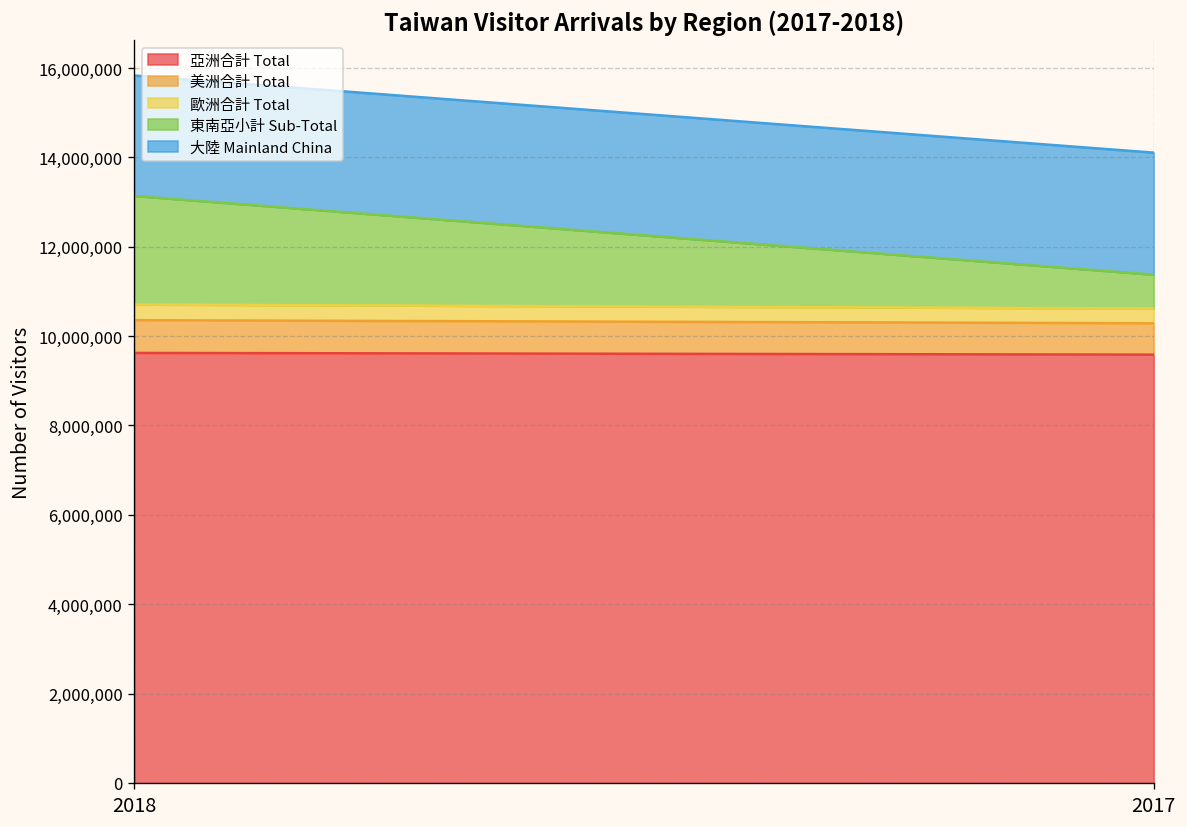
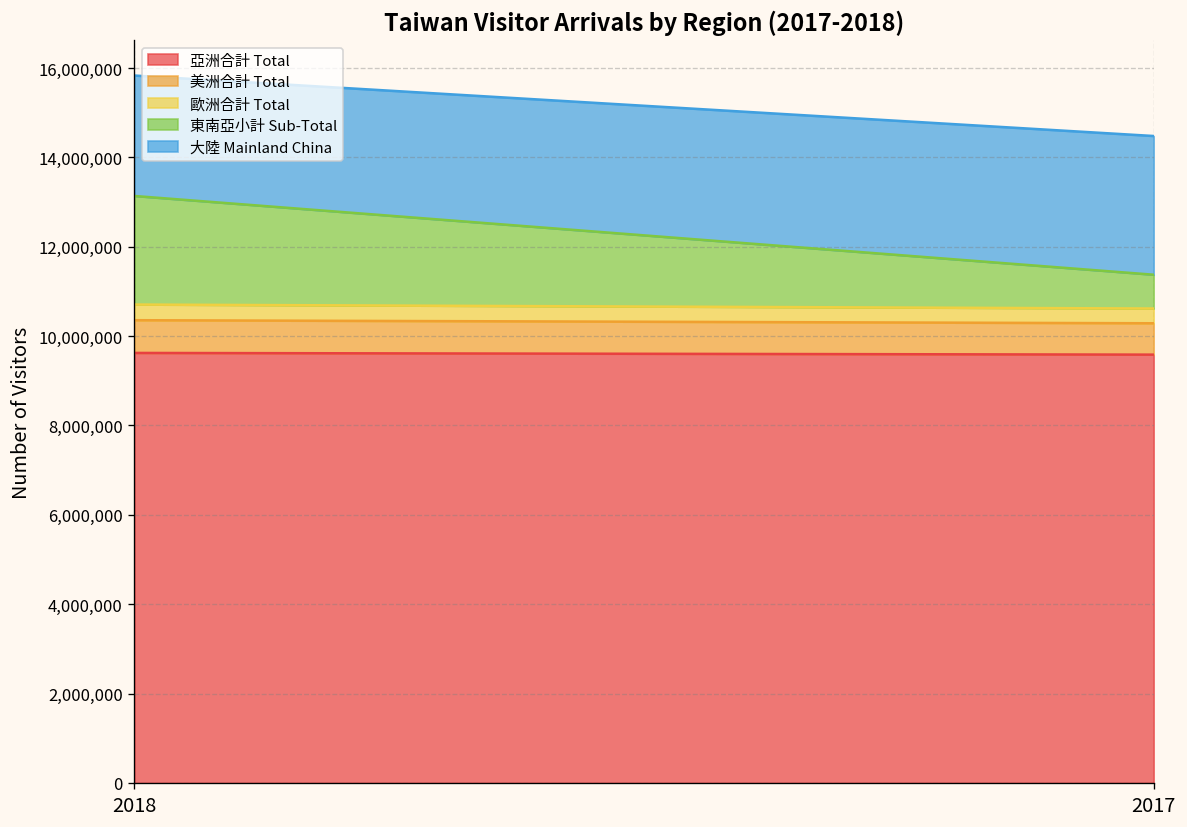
  {
    "亞洲合計 Total": {
      "2018": "9,600,000",
      "2017": "9,600,000"
    },
    "東南亞小計 Sub-Total": {
      "2018": "2,400,000",
      "2017": "800,000"
    },
    "大陸 Mainland China": {
      "2018": "2,700,000",
-     "2017": "2,700,000"
+     "2017": "3,100,000"
    }
  }
